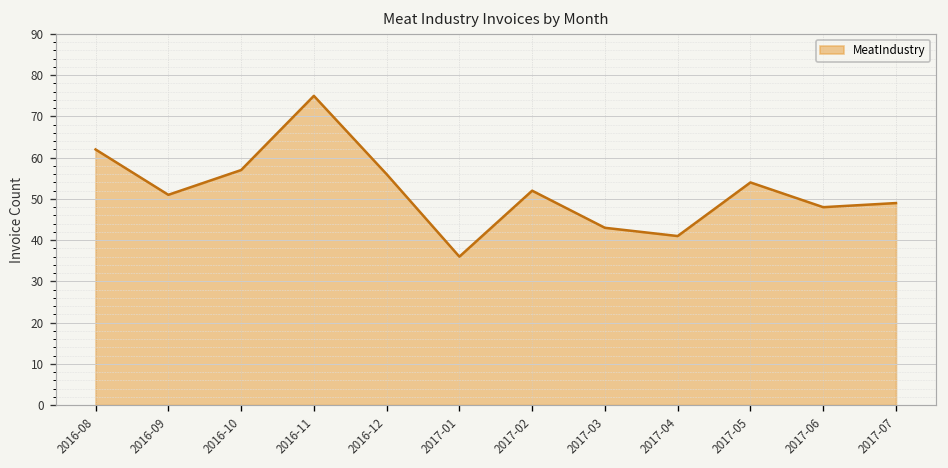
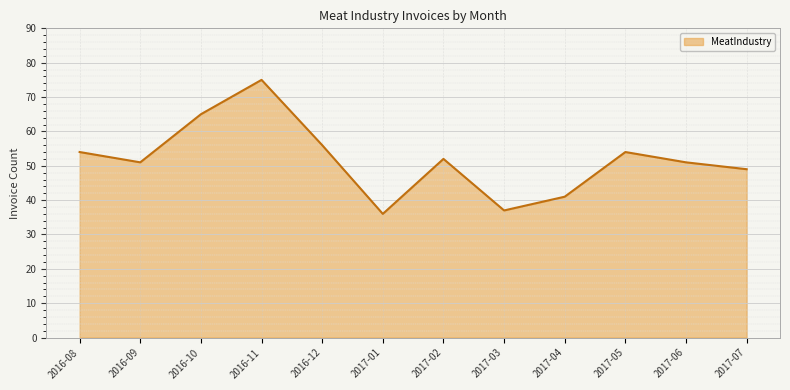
  {
-   "2016-08": 62,
+   "2016-08": 54,
    "2016-09": 51,
-   "2016-10": 57,
+   "2016-10": 65,
    "2016-11": 75,
    "2016-12": 56,
    "2017-01": 36,
    "2017-02": 52,
-   "2017-03": 43,
+   "2017-03": 37,
    "2017-04": 41,
    "2017-05": 54,
-   "2017-06": 48,
+   "2017-06": 51,
    "2017-07": 49
  }
